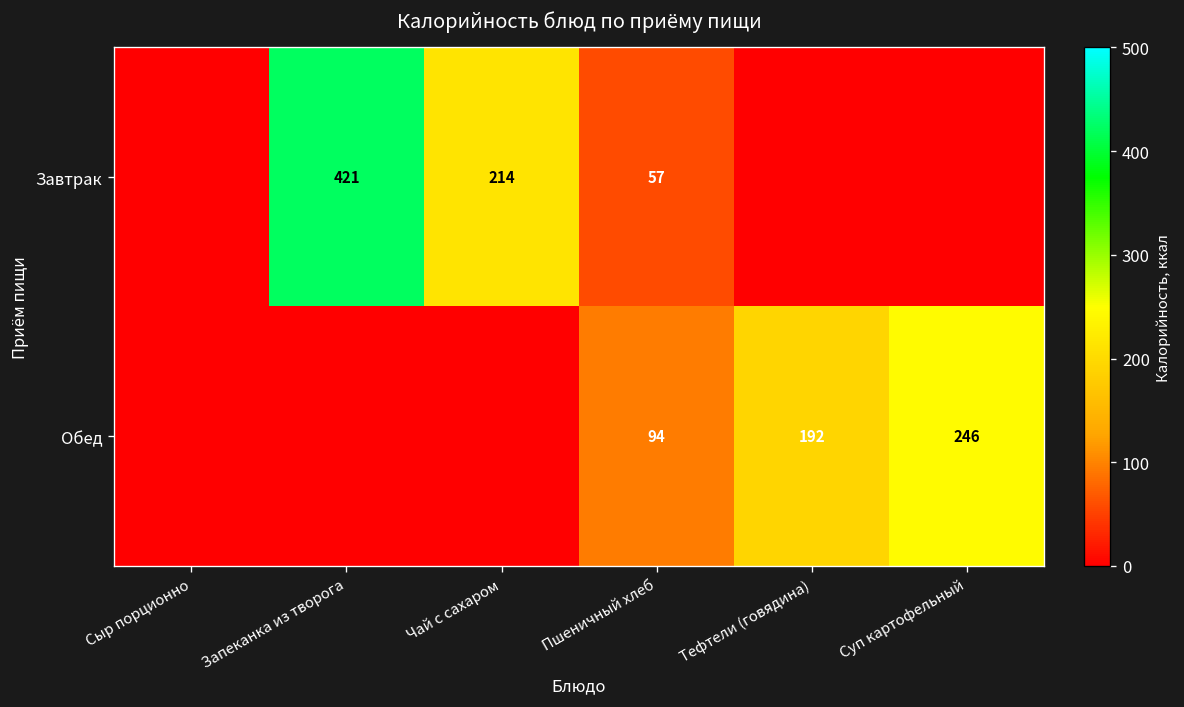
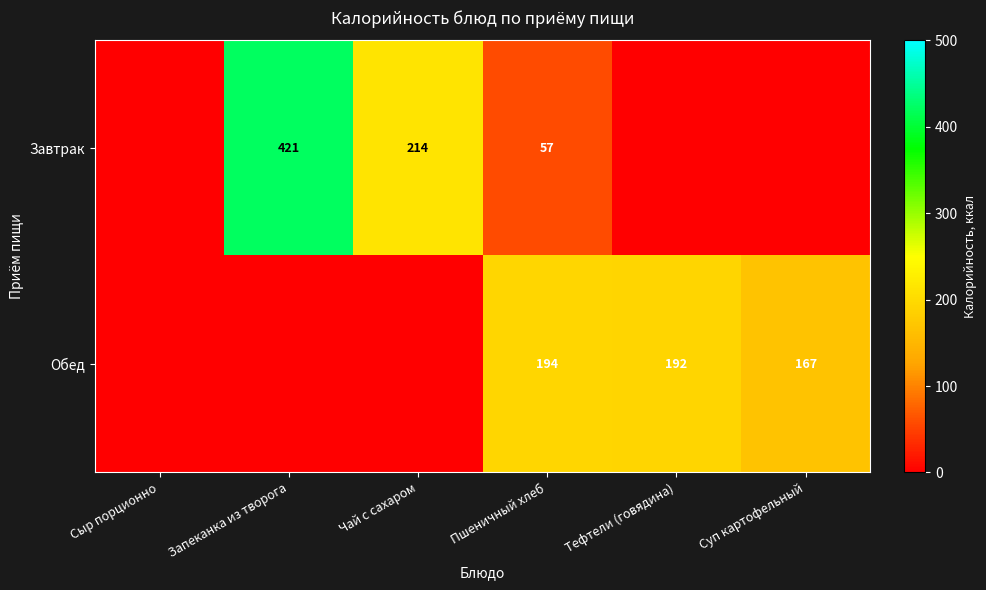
  {
    "Завтрак": {
      "Запеканка из творога": 421,
      "Чай с сахаром": 214,
      "Пшеничный хлеб": 57
    },
    "Обед": {
-     "Пшеничный хлеб": 94,
+     "Пшеничный хлеб": 194,
      "Тефтели (говядина)": 192,
-     "Суп картофельный": 246
+     "Суп картофельный": 167
    }
  }
